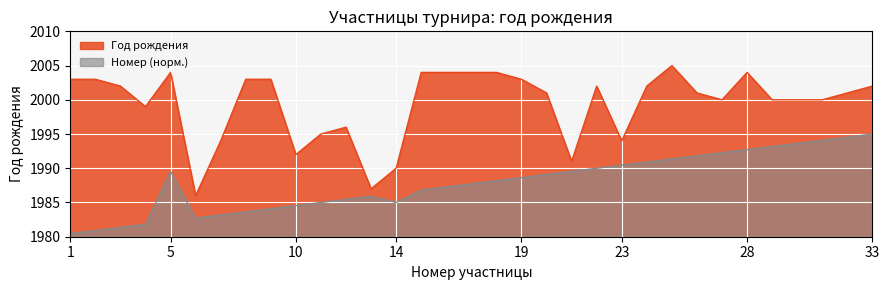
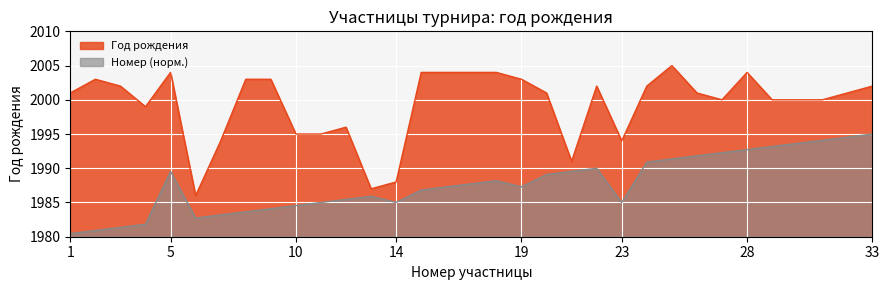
  {
    "Год рождения": {
-     "1": 2003,
+     "1": 2001,
      "5": 2004,
-     "10": 1992,
-     "14": 1990,
+     "10": 1995,
+     "14": 1988,
      "19": 2003,
      "23": 1994,
      "28": 2004,
      "33": 2002
    },
    "Номер (норм.)": {
      "1": 1980,
      "5": 1990,
      "10": 1985,
      "14": 1985,
-     "19": 1989,
-     "23": 1990,
+     "19": 1987,
+     "23": 1985,
      "28": 1993,
      "33": 1995
    }
  }
